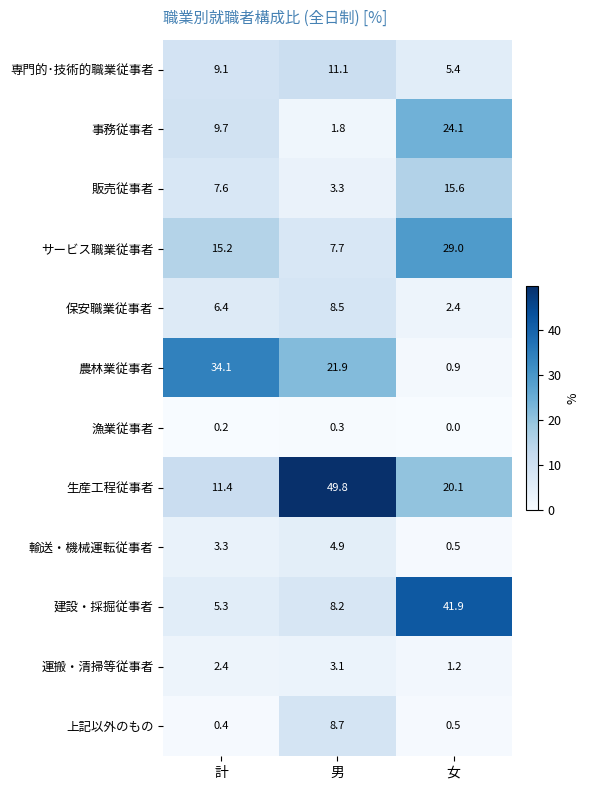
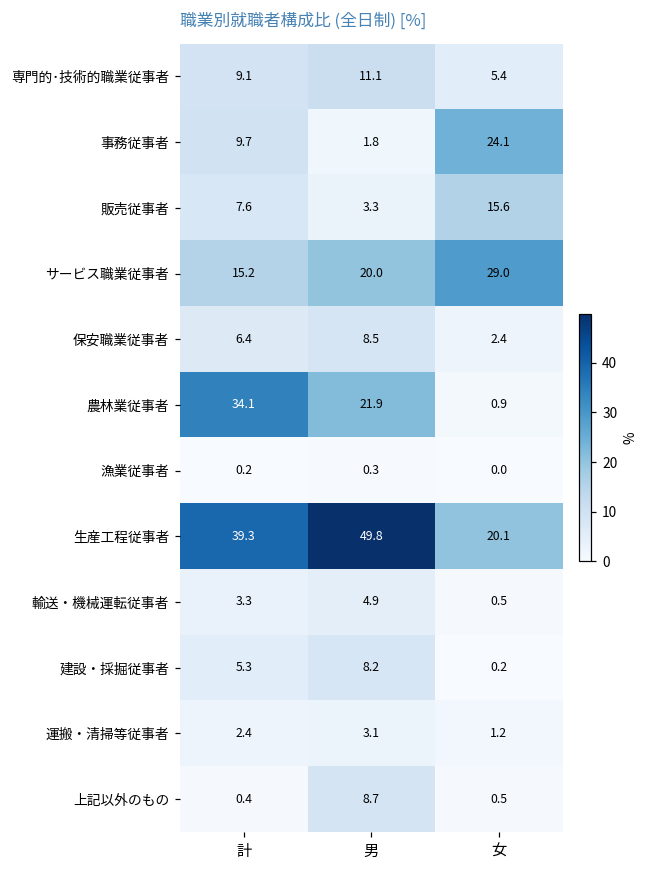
  {
    "専門的･技術的職業従事者": {
      "計": 9.1,
      "男": 11.1,
      "女": 5.4
    },
    "事務従事者": {
      "計": 9.7,
      "男": 1.8,
      "女": 24.1
    },
    "販売従事者": {
      "計": 7.6,
      "男": 3.3,
      "女": 15.6
    },
    "サービス職業従事者": {
      "計": 15.2,
-     "男": 7.7,
+     "男": 20.0,
      "女": 29.0
    },
    "保安職業従事者": {
      "計": 6.4,
      "男": 8.5,
      "女": 2.4
    },
    "農林業従事者": {
      "計": 34.1,
      "男": 21.9,
      "女": 0.9
    },
    "漁業従事者": {
      "計": 0.2,
      "男": 0.3,
      "女": 0.0
    },
    "生産工程従事者": {
-     "計": 11.4,
+     "計": 39.3,
      "男": 49.8,
      "女": 20.1
    },
    "輸送・機械運転従事者": {
      "計": 3.3,
      "男": 4.9,
      "女": 0.5
    },
    "建設・採掘従事者": {
      "計": 5.3,
      "男": 8.2,
-     "女": 41.9
+     "女": 0.2
    },
    "運搬・清掃等従事者": {
      "計": 2.4,
      "男": 3.1,
      "女": 1.2
    },
    "上記以外のもの": {
      "計": 0.4,
      "男": 8.7,
      "女": 0.5
    }
  }
